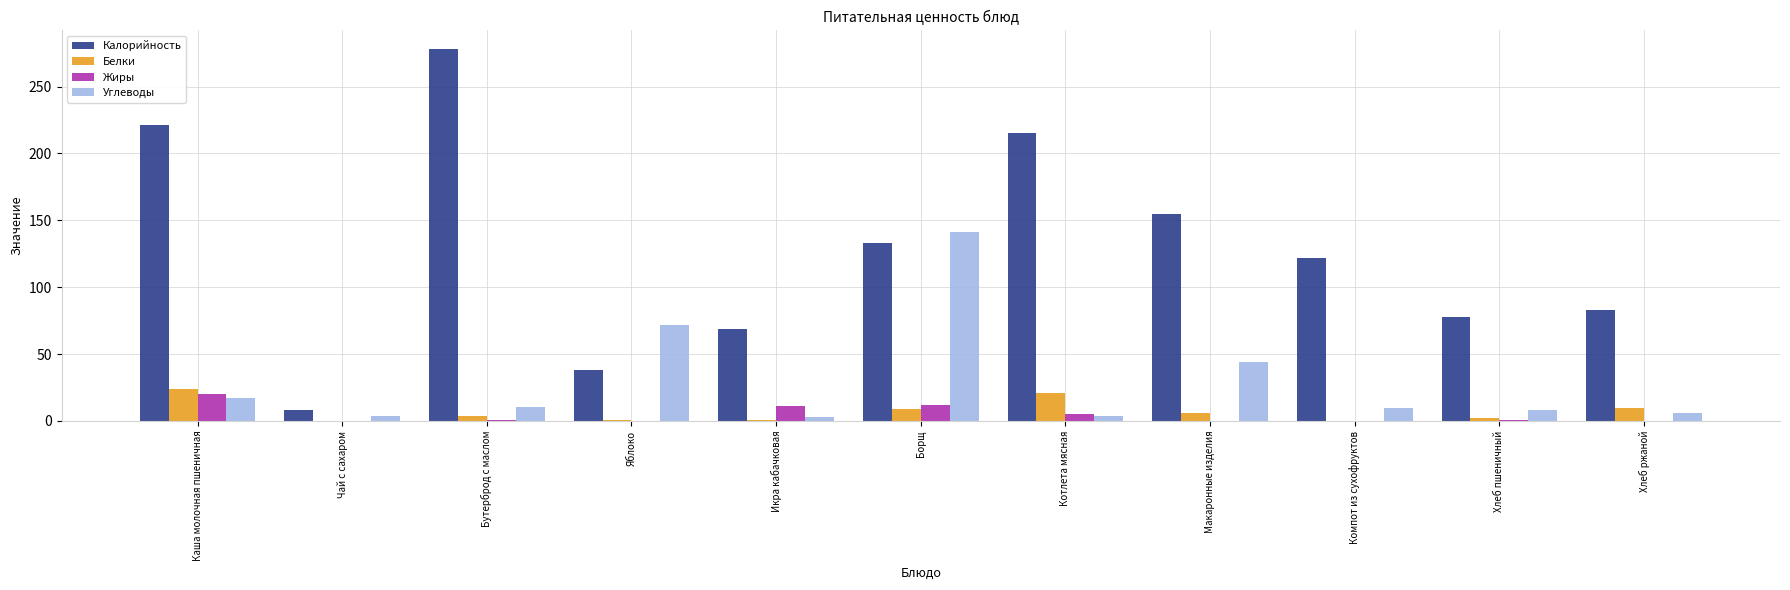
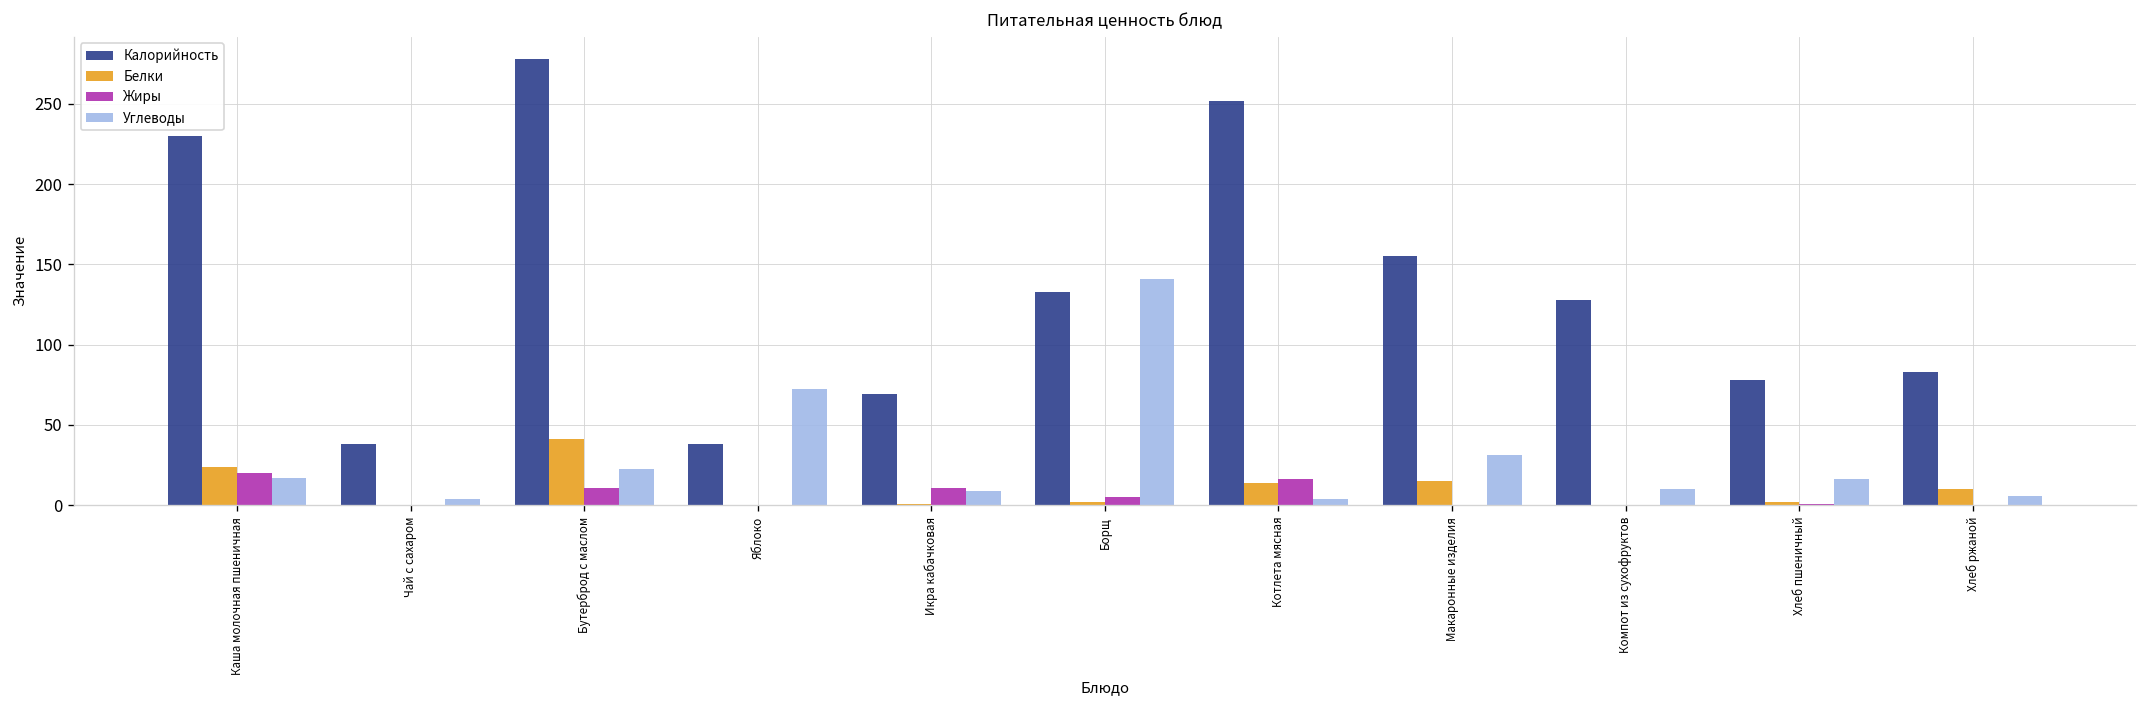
  {
    "Калорийность": {
-     "Каша молочная пшеничная": 221,
-     "Чай с сахаром": 8,
+     "Каша молочная пшеничная": 230,
+     "Чай с сахаром": 38,
      "Бутерброд с маслом": 278,
      "Яблоко": 38,
      "Икра кабачковая": 69,
      "Борщ": 133,
-     "Котлета мясная": 215,
+     "Котлета мясная": 252,
      "Макаронные изделия": 155,
-     "Компот из сухофруктов": 122,
+     "Компот из сухофруктов": 128,
      "Хлеб пшеничный": 78,
      "Хлеб ржаной": 83
    },
    "Белки": {
      "Каша молочная пшеничная": 24,
      "Чай с сахаром": 0,
-     "Бутерброд с маслом": 4,
-     "Борщ": 9,
-     "Котлета мясная": 21,
-     "Макаронные изделия": 6,
+     "Бутерброд с маслом": 41,
+     "Борщ": 2,
+     "Котлета мясная": 14,
+     "Макаронные изделия": 15,
      "Компот из сухофруктов": 0,
      "Хлеб пшеничный": 2,
      "Хлеб ржаной": 10
    },
    "Жиры": {
      "Каша молочная пшеничная": 20,
      "Чай с сахаром": 0,
-     "Бутерброд с маслом": 0,
+     "Бутерброд с маслом": 11,
      "Яблоко": 0,
      "Икра кабачковая": 11,
-     "Борщ": 12,
-     "Котлета мясная": 5,
+     "Борщ": 5,
+     "Котлета мясная": 16,
      "Макаронные изделия": 0,
      "Компот из сухофруктов": 0,
      "Хлеб ржаной": 0
    },
    "Углеводы": {
      "Каша молочная пшеничная": 17,
      "Чай с сахаром": 4,
-     "Бутерброд с маслом": 11,
+     "Бутерброд с маслом": 23,
      "Яблоко": 72,
-     "Икра кабачковая": 3,
+     "Икра кабачковая": 9,
      "Борщ": 141,
      "Котлета мясная": 4,
-     "Макаронные изделия": 44,
+     "Макаронные изделия": 31,
      "Компот из сухофруктов": 10,
-     "Хлеб пшеничный": 8,
+     "Хлеб пшеничный": 16,
      "Хлеб ржаной": 6
    }
  }
